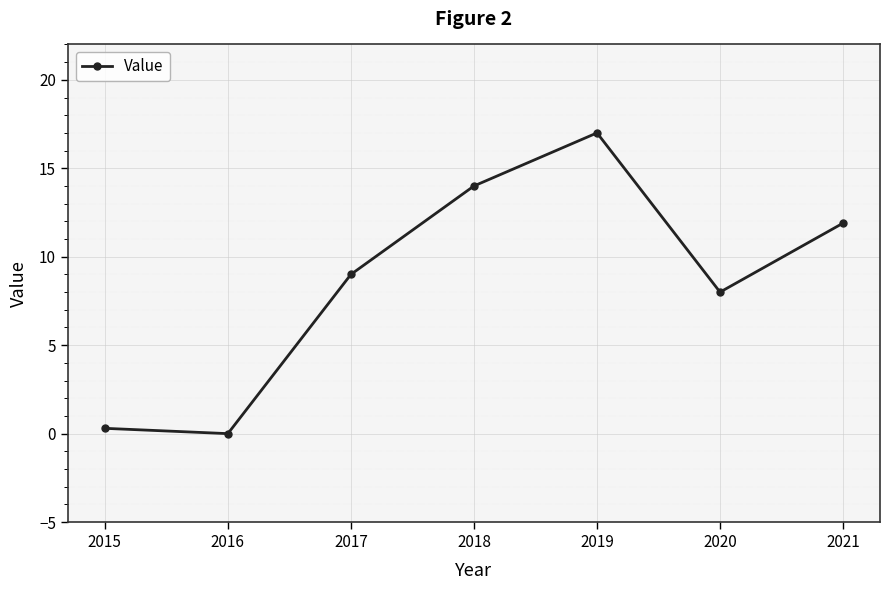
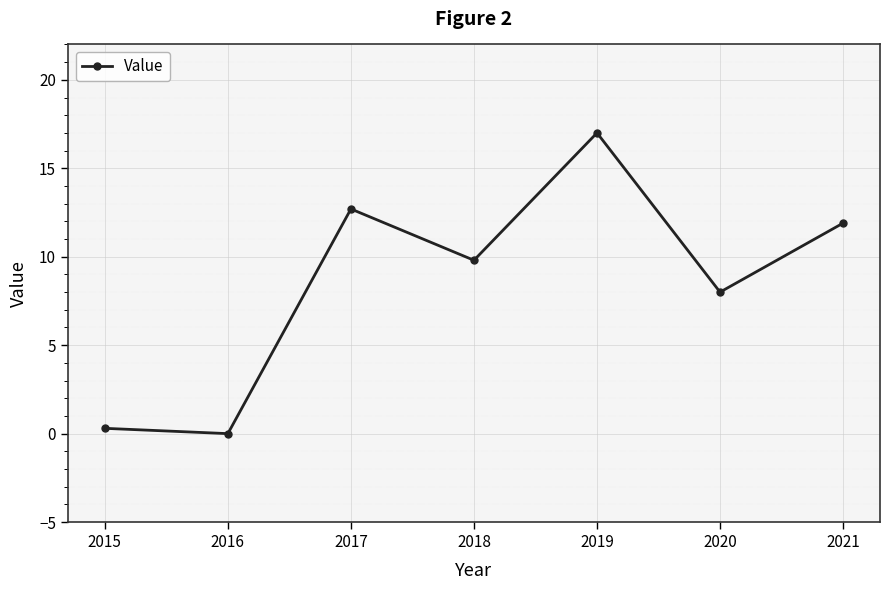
  {
    "2015": 0.3,
    "2016": 0.0,
-   "2017": 9.0,
-   "2018": 14.0,
+   "2017": 12.7,
+   "2018": 9.8,
    "2019": 17.0,
    "2020": 8.0,
    "2021": 11.9
  }
